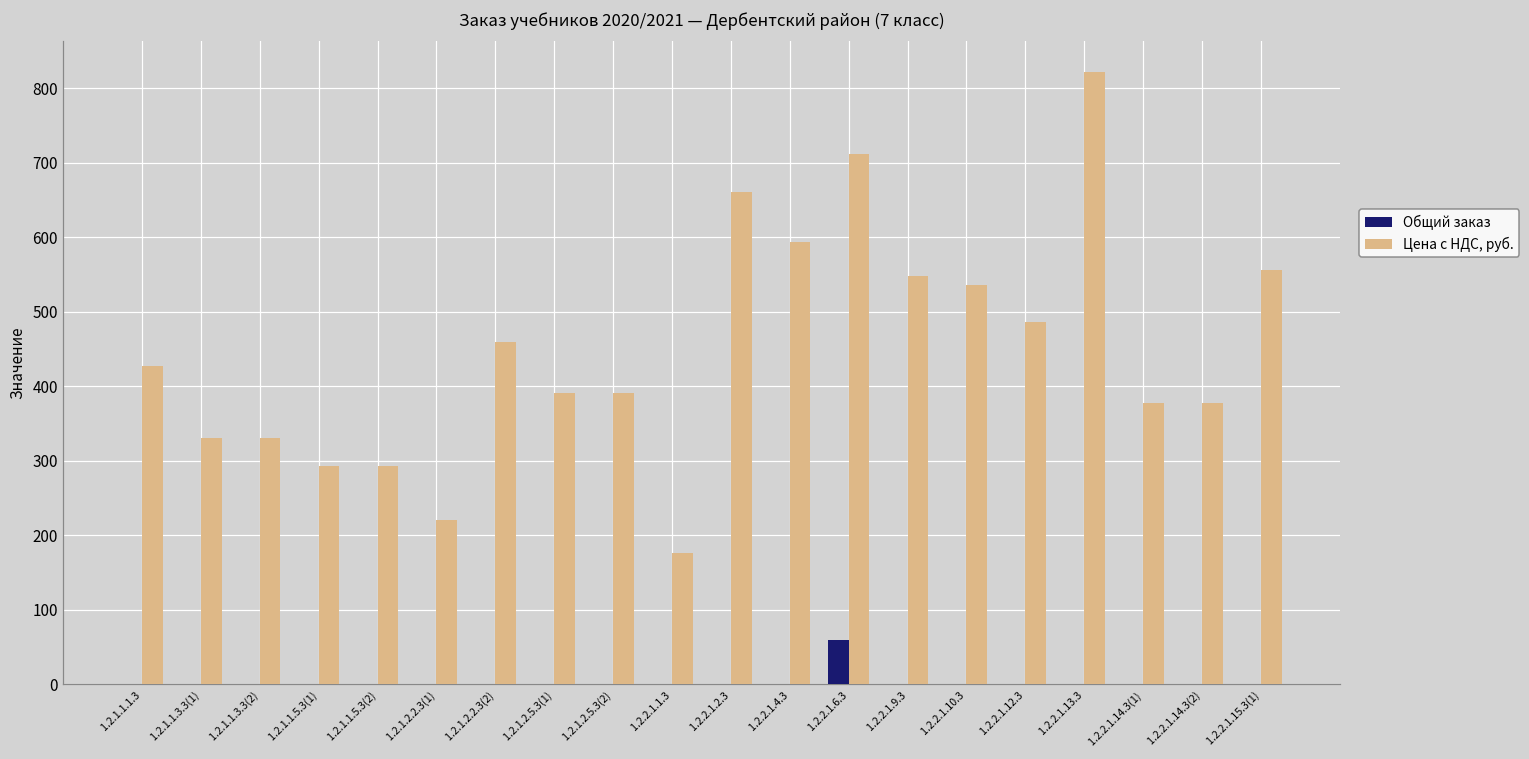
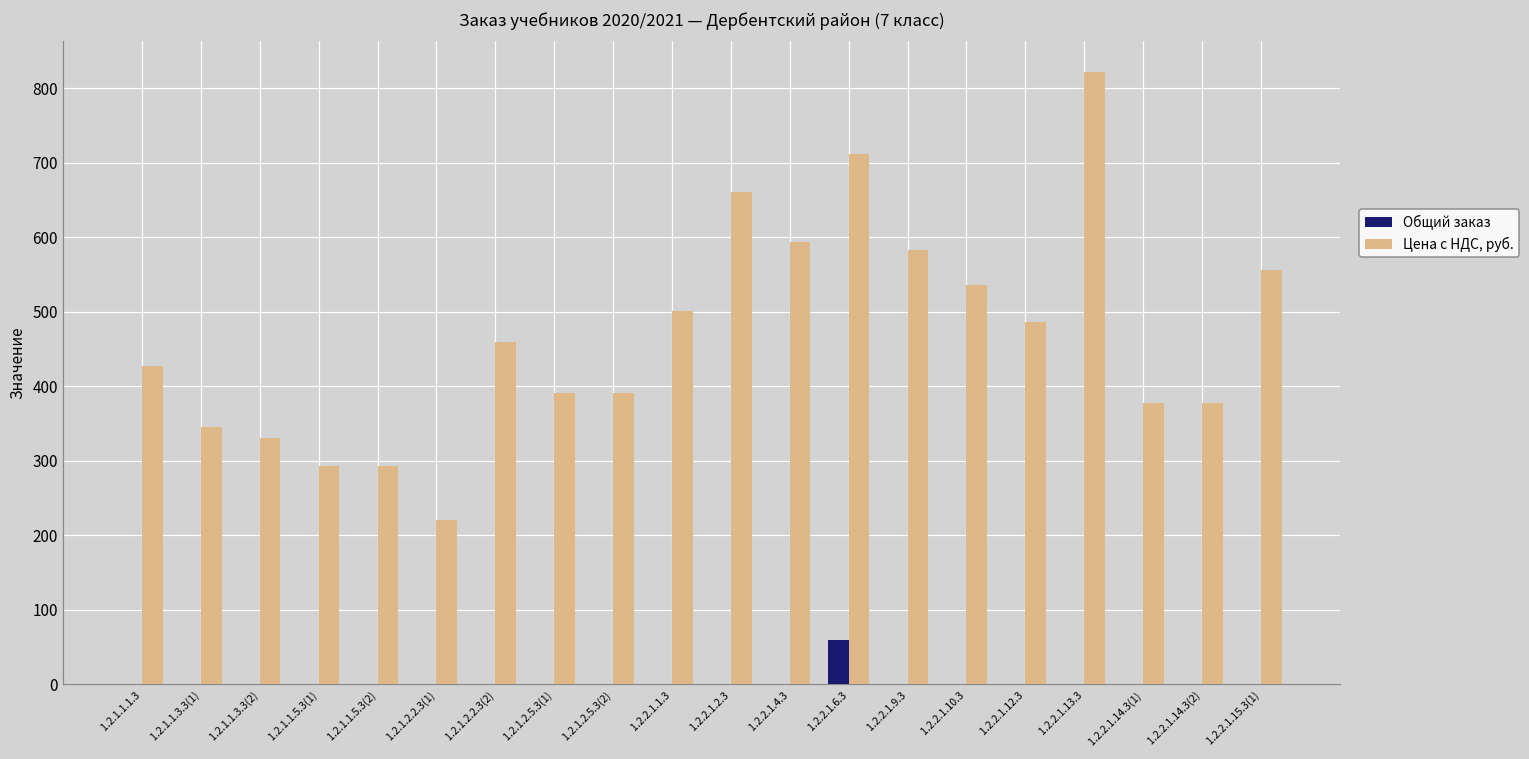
  {
    "Общий заказ": {
      "1.2.1.1.1.3": 0,
      "1.2.1.1.3.3(1)": 0,
      "1.2.1.1.3.3(2)": 0,
      "1.2.1.1.5.3(1)": 0,
      "1.2.1.1.5.3(2)": 0,
      "1.2.1.2.2.3(1)": 0,
      "1.2.1.2.2.3(2)": 0,
      "1.2.1.2.5.3(1)": 0,
      "1.2.1.2.5.3(2)": 0,
      "1.2.2.1.1.3": 0,
      "1.2.2.1.2.3": 0,
      "1.2.2.1.4.3": 0,
      "1.2.2.1.6.3": 60,
      "1.2.2.1.9.3": 0,
      "1.2.2.1.10.3": 0,
      "1.2.2.1.12.3": 0,
      "1.2.2.1.13.3": 0,
      "1.2.2.1.14.3(1)": 0,
      "1.2.2.1.14.3(2)": 0,
      "1.2.2.1.15.3(1)": 0
    },
    "Цена с НДС, руб.": {
      "1.2.1.1.1.3": 430,
-     "1.2.1.1.3.3(1)": 330,
+     "1.2.1.1.3.3(1)": 350,
      "1.2.1.1.3.3(2)": 330,
      "1.2.1.1.5.3(1)": 290,
      "1.2.1.1.5.3(2)": 290,
      "1.2.1.2.2.3(1)": 220,
      "1.2.1.2.2.3(2)": 460,
      "1.2.1.2.5.3(1)": 390,
      "1.2.1.2.5.3(2)": 390,
-     "1.2.2.1.1.3": 180,
+     "1.2.2.1.1.3": 500,
      "1.2.2.1.2.3": 660,
      "1.2.2.1.4.3": 590,
      "1.2.2.1.6.3": 710,
-     "1.2.2.1.9.3": 550,
+     "1.2.2.1.9.3": 580,
      "1.2.2.1.10.3": 540,
      "1.2.2.1.12.3": 490,
      "1.2.2.1.13.3": 820,
      "1.2.2.1.14.3(1)": 380,
      "1.2.2.1.14.3(2)": 380,
      "1.2.2.1.15.3(1)": 560
    }
  }
